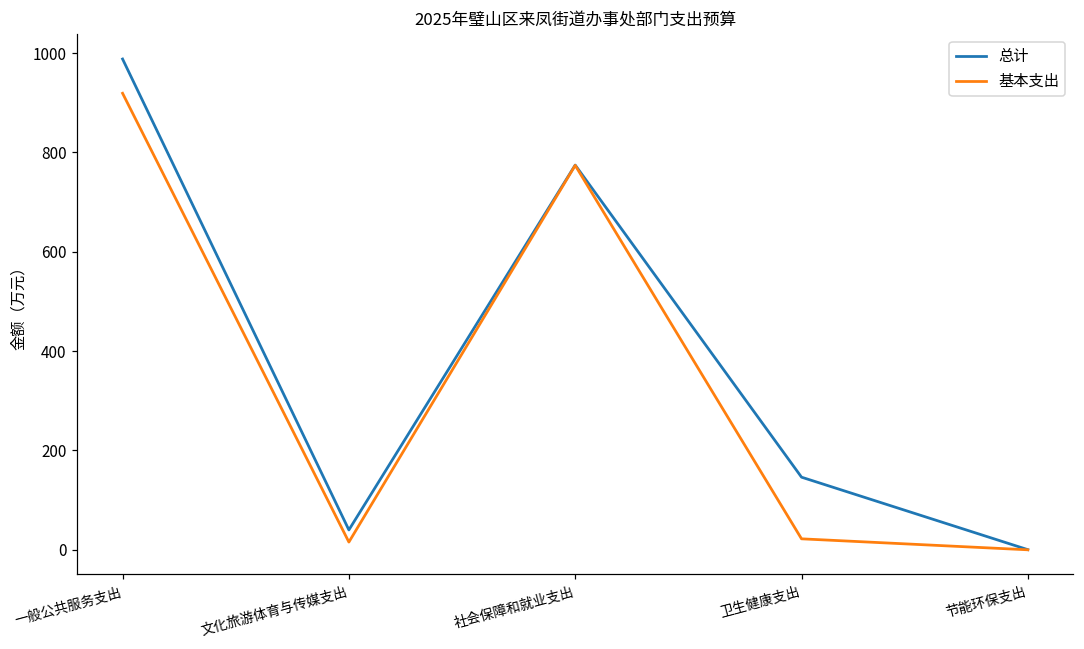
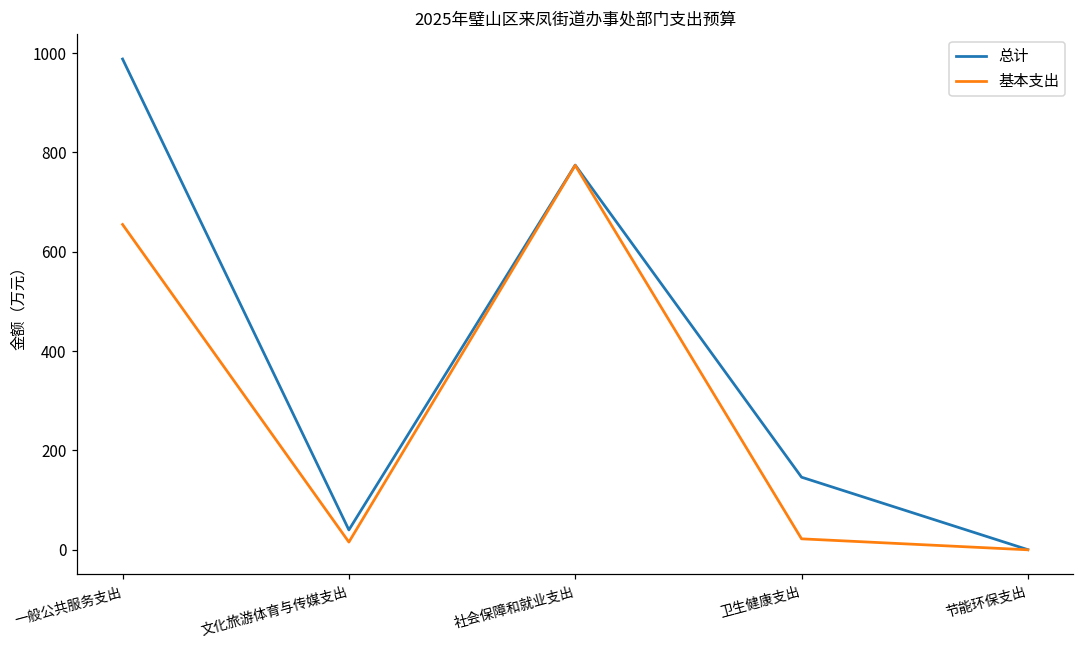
  {
    "总计": {
      "一般公共服务支出": 990,
      "文化旅游体育与传媒支出": 40,
      "卫生健康支出": 150
    },
    "基本支出": {
-     "一般公共服务支出": 920,
+     "一般公共服务支出": 650,
      "文化旅游体育与传媒支出": 20,
      "卫生健康支出": 20
    }
  }
